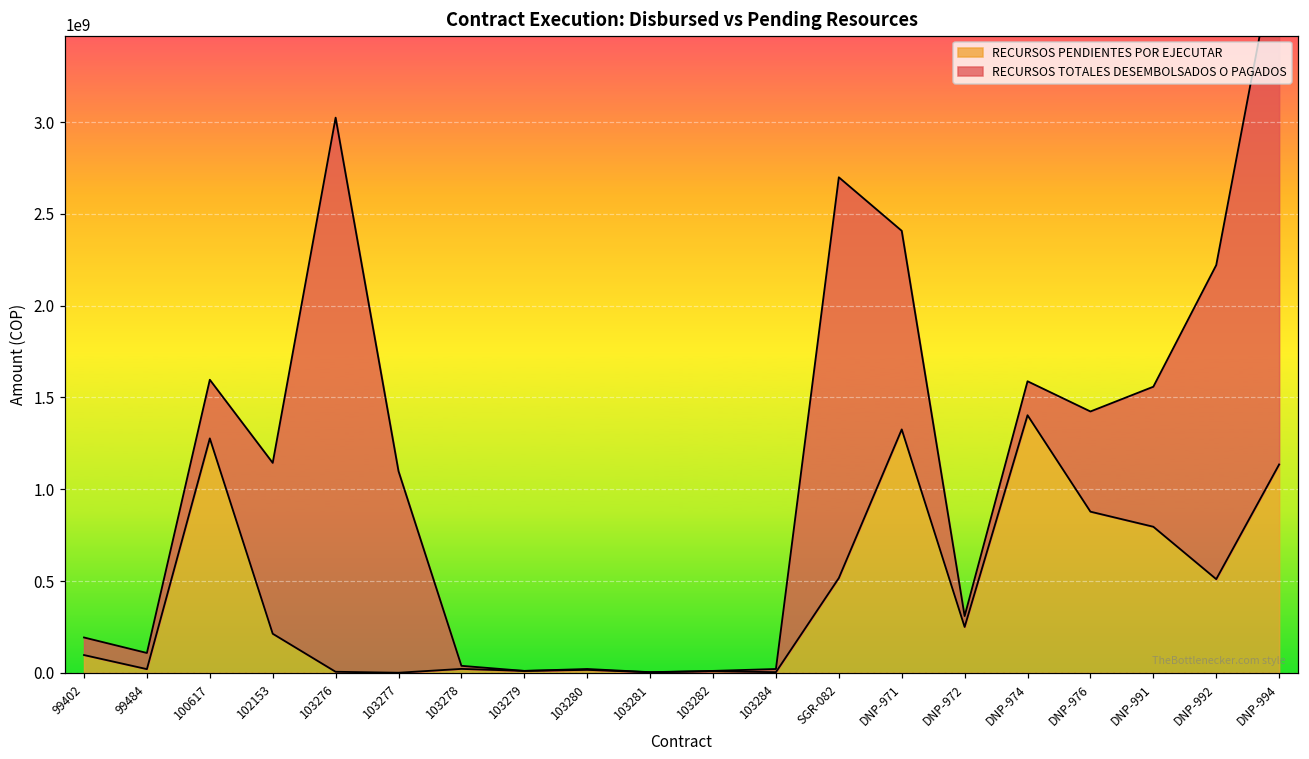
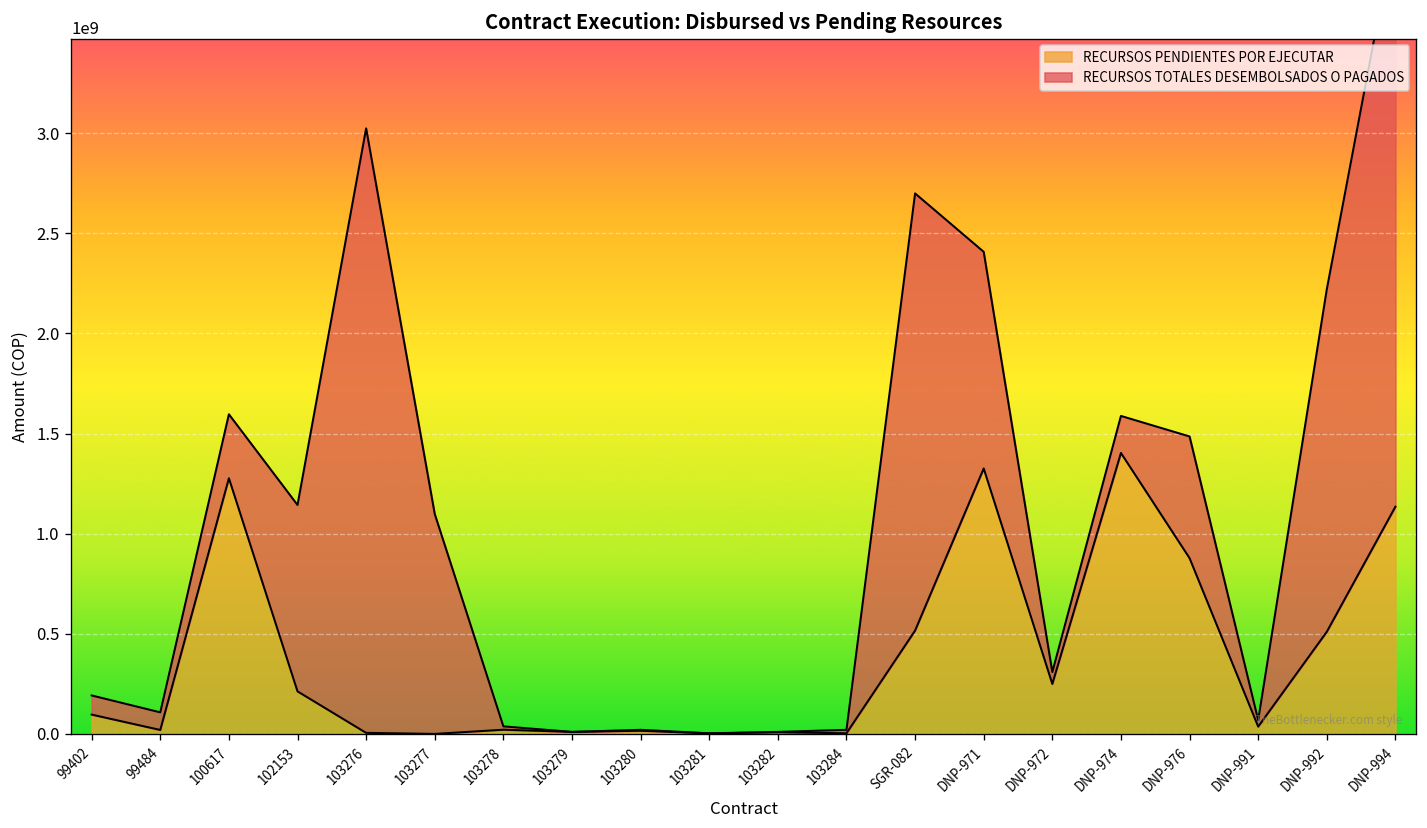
  {
    "RECURSOS PENDIENTES POR EJECUTAR": {
      "99402": 100000000,
      "99484": 20000000,
      "100617": 1280000000,
      "102153": 210000000,
      "103276": 10000000,
      "103277": 0,
      "103278": 20000000,
      "103284": 0,
      "SGR-082": 520000000,
      "DNP-971": 1330000000,
      "DNP-972": 250000000,
      "DNP-974": 1400000000,
      "DNP-976": 880000000,
-     "DNP-991": 800000000,
+     "DNP-991": 40000000,
      "DNP-992": 510000000,
      "DNP-994": 1130000000
    },
    "RECURSOS TOTALES DESEMBOLSADOS O PAGADOS": {
      "99402": 100000000,
      "99484": 90000000,
      "100617": 320000000,
      "102153": 930000000,
      "103276": 3020000000,
      "103277": 1100000000,
      "103278": 20000000,
      "103284": 20000000,
      "SGR-082": 2180000000,
      "DNP-971": 1080000000,
      "DNP-972": 60000000,
      "DNP-974": 180000000,
-     "DNP-976": 550000000,
-     "DNP-991": 760000000,
+     "DNP-976": 610000000,
+     "DNP-991": 30000000,
      "DNP-992": 1710000000
    }
  }
